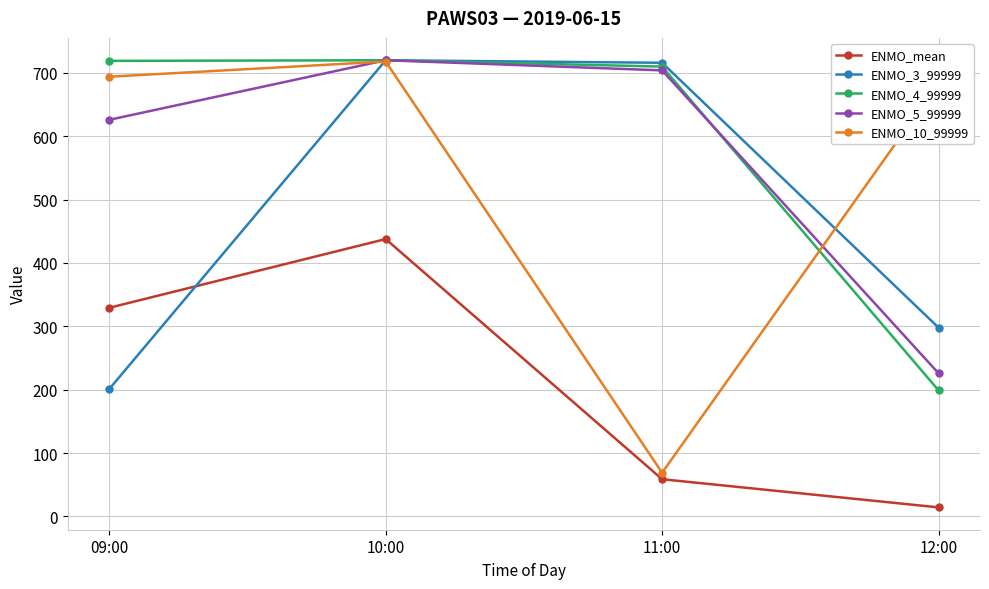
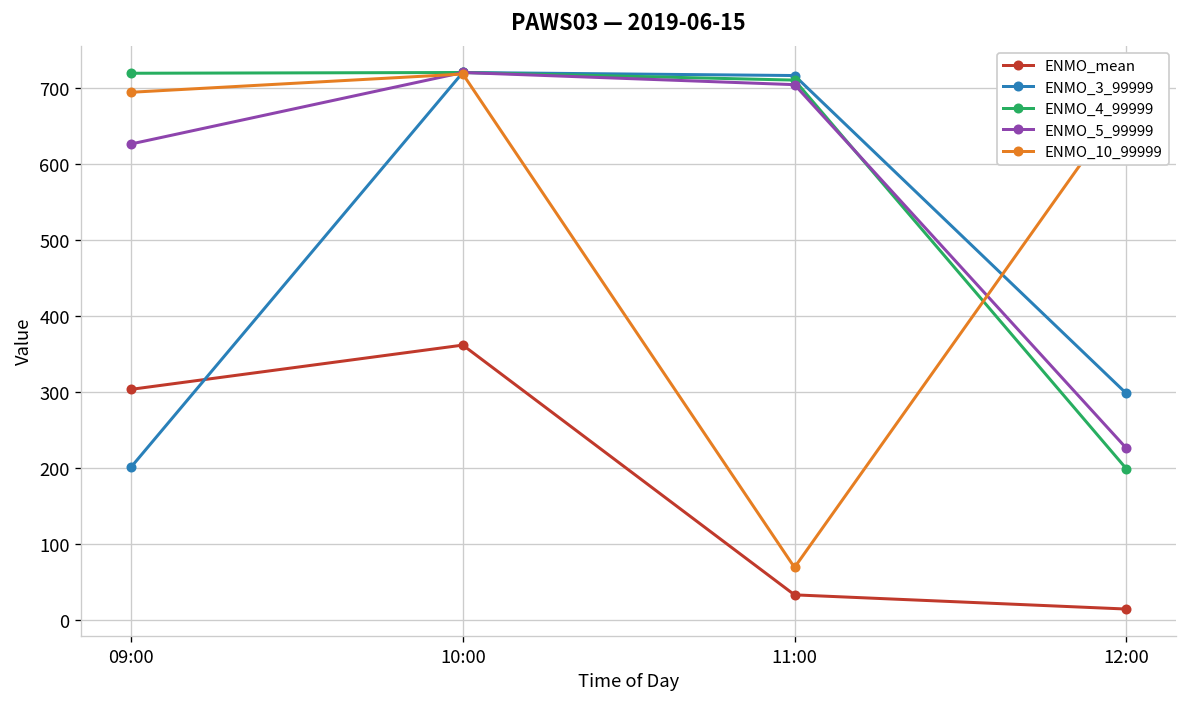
  {
    "ENMO_mean": {
-     "09:00": 330,
-     "10:00": 440,
-     "11:00": 60,
+     "09:00": 300,
+     "10:00": 360,
+     "11:00": 30,
      "12:00": 10
    },
    "ENMO_3_99999": {
      "09:00": 200,
      "11:00": 720,
      "12:00": 300
    },
    "ENMO_4_99999": {
      "09:00": 720,
      "11:00": 710,
      "12:00": 200
    },
    "ENMO_5_99999": {
      "09:00": 630,
      "11:00": 700,
      "12:00": 230
    },
    "ENMO_10_99999": {
      "09:00": 690,
      "11:00": 70
    }
  }
